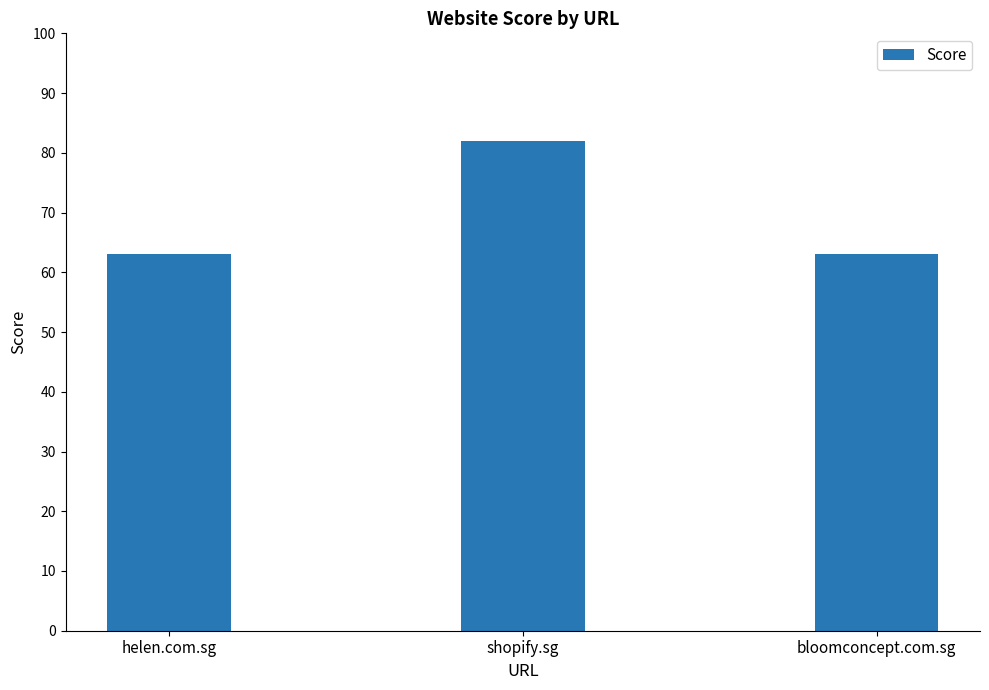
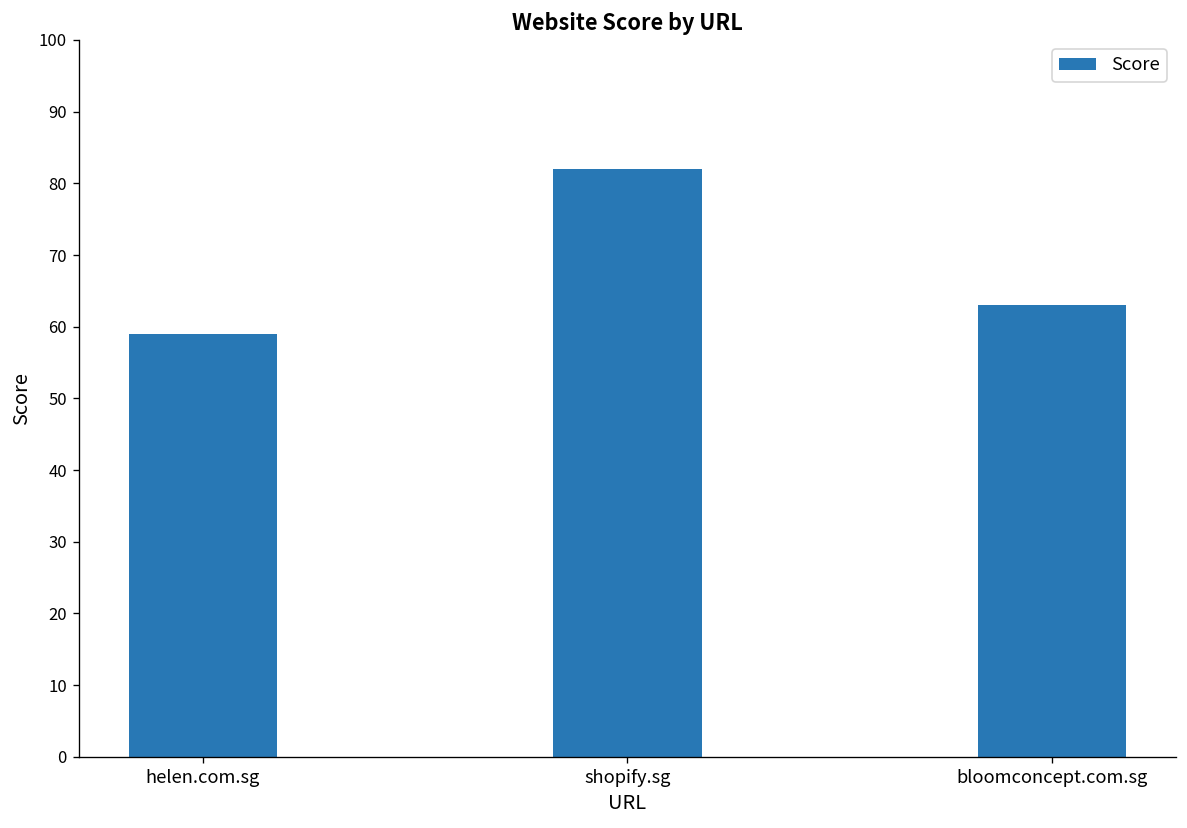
  {
-   "helen.com.sg": 63,
+   "helen.com.sg": 59,
    "shopify.sg": 82,
    "bloomconcept.com.sg": 63
  }
